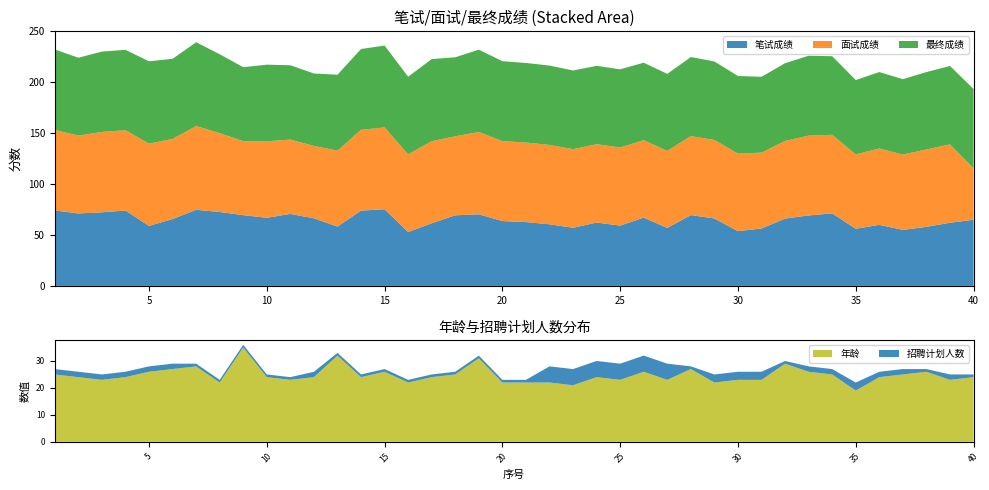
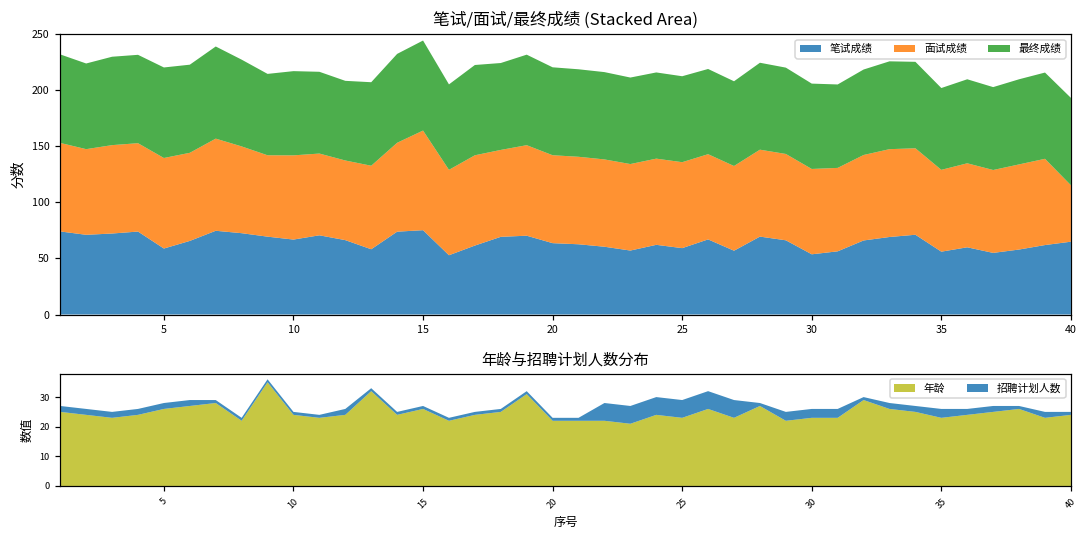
  {
    "笔试/面试/最终成绩 (Stacked Area)": {
      "笔试成绩": {
        "5": 59,
        "10": 67,
        "15": 75,
        "20": 64,
        "25": 59,
        "30": 54,
        "35": 56,
        "40": 65
      },
      "面试成绩": {
        "5": 81,
        "10": 75,
-       "15": 80,
+       "15": 89,
        "20": 78,
        "25": 77,
        "30": 76,
        "35": 73,
        "40": 50
      },
      "最终成绩": {
        "5": 81,
        "10": 75,
        "15": 80,
        "20": 78,
        "25": 77,
        "30": 76,
        "35": 73,
        "40": 78
      }
    },
    "年龄与招聘计划人数分布": {
      "年龄": {
        "5": 26,
        "10": 24,
        "15": 26,
        "20": 22,
        "25": 23,
        "30": 23,
-       "35": 19,
+       "35": 23,
        "40": 24
      }
    }
  }
